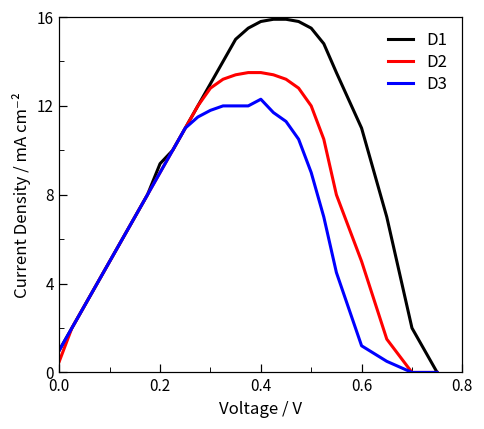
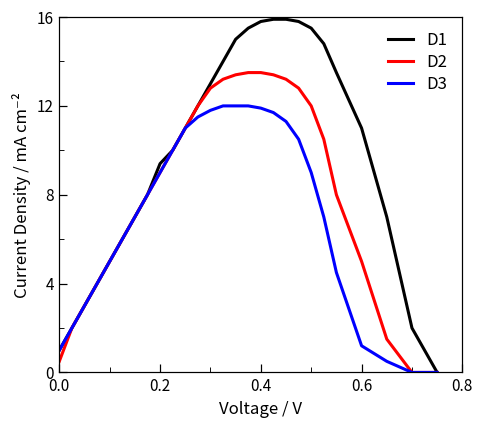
  {
    "D1": {
      "0.2": 9.4,
      "0.4": 15.8,
      "0.6": 11.0
    },
    "D2": {
      "0.0": 0.5,
      "0.4": 13.5,
      "0.6": 5.0
    },
    "D3": {
-     "0.4": 12.3,
+     "0.4": 11.9,
      "0.6": 1.2
    }
  }
